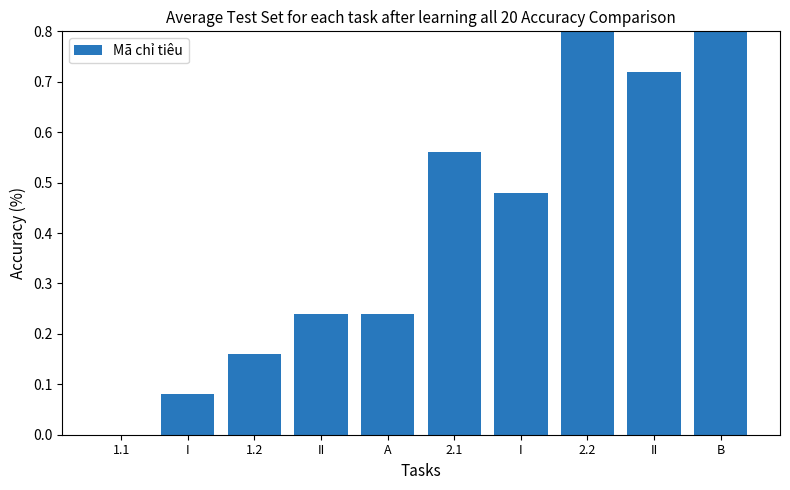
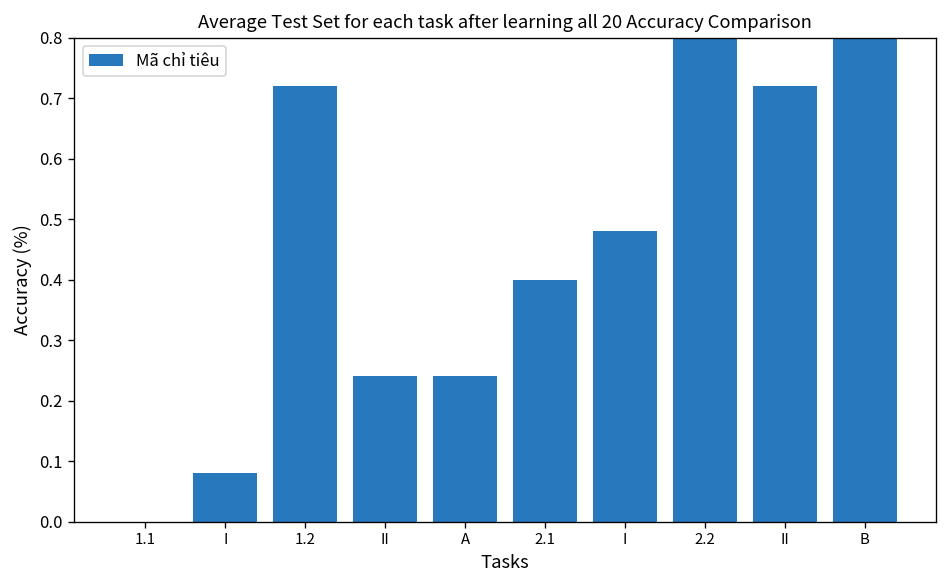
  {
    "1.1": 0.00,
-   "1.2": 0.16,
+   "1.2": 0.72,
    "A": 0.24,
-   "2.1": 0.56,
+   "2.1": 0.40,
    "2.2": 0.80,
    "B": 0.80
  }
